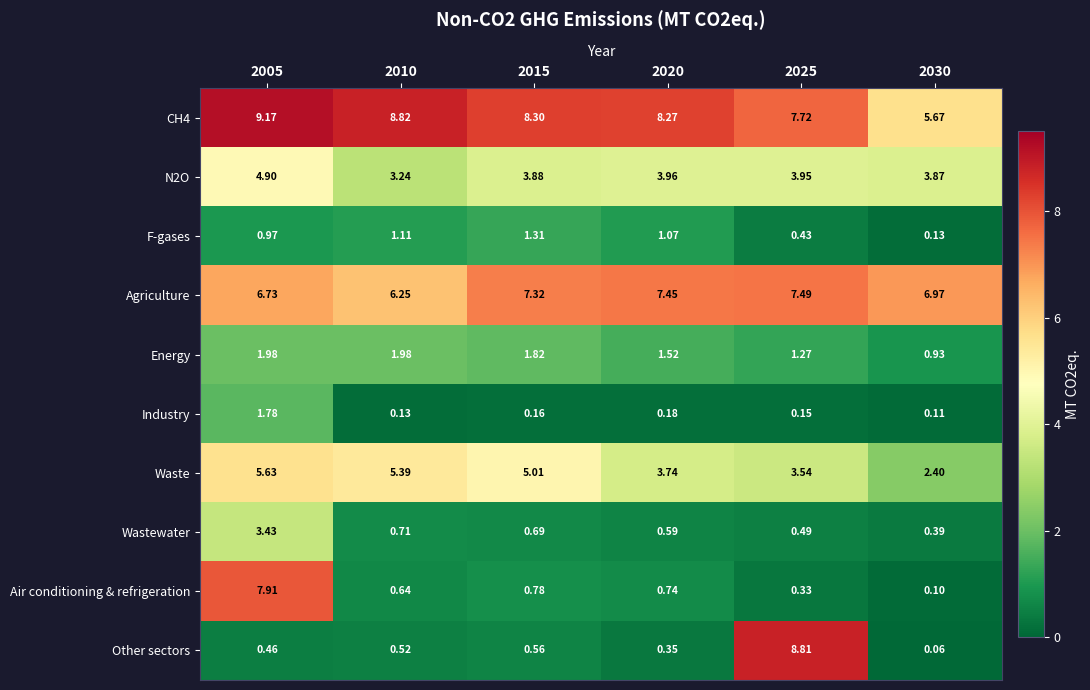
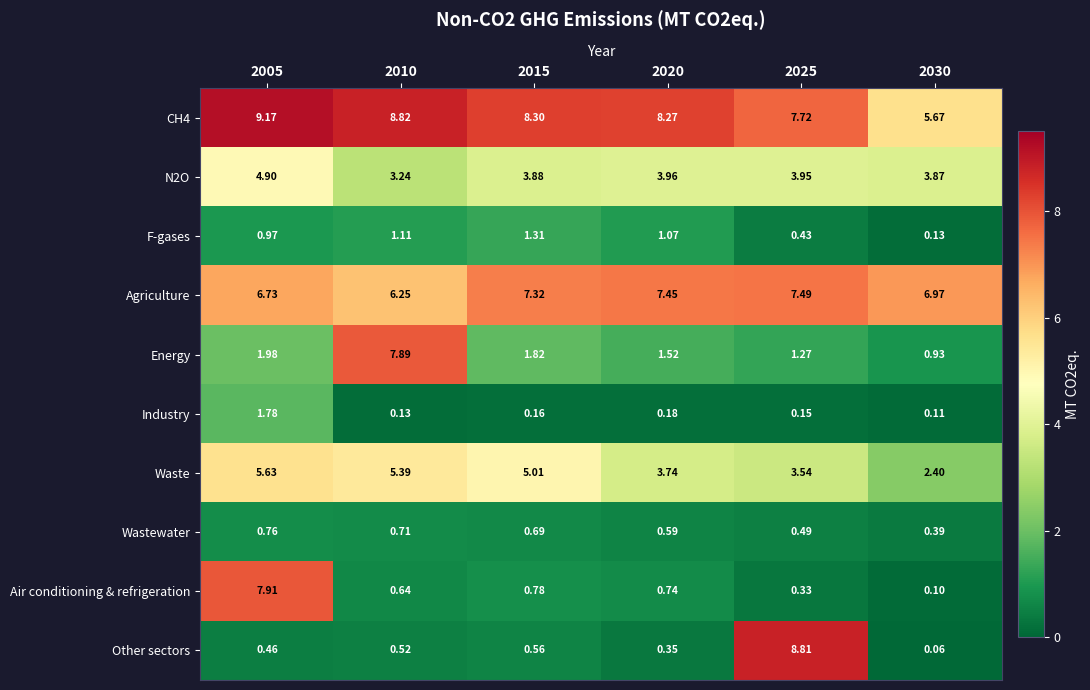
  {
    "CH4": {
      "2005": 9.17,
      "2010": 8.82,
      "2015": 8.30,
      "2020": 8.27,
      "2025": 7.72,
      "2030": 5.67
    },
    "N2O": {
      "2005": 4.90,
      "2010": 3.24,
      "2015": 3.88,
      "2020": 3.96,
      "2025": 3.95,
      "2030": 3.87
    },
    "F-gases": {
      "2005": 0.97,
      "2010": 1.11,
      "2015": 1.31,
      "2020": 1.07,
      "2025": 0.43,
      "2030": 0.13
    },
    "Agriculture": {
      "2005": 6.73,
      "2010": 6.25,
      "2015": 7.32,
      "2020": 7.45,
      "2025": 7.49,
      "2030": 6.97
    },
    "Energy": {
      "2005": 1.98,
-     "2010": 1.98,
+     "2010": 7.89,
      "2015": 1.82,
      "2020": 1.52,
      "2025": 1.27,
      "2030": 0.93
    },
    "Industry": {
      "2005": 1.78,
      "2010": 0.13,
      "2015": 0.16,
      "2020": 0.18,
      "2025": 0.15,
      "2030": 0.11
    },
    "Waste": {
      "2005": 5.63,
      "2010": 5.39,
      "2015": 5.01,
      "2020": 3.74,
      "2025": 3.54,
      "2030": 2.40
    },
    "Wastewater": {
-     "2005": 3.43,
+     "2005": 0.76,
      "2010": 0.71,
      "2015": 0.69,
      "2020": 0.59,
      "2025": 0.49,
      "2030": 0.39
    },
    "Air conditioning & refrigeration": {
      "2005": 7.91,
      "2010": 0.64,
      "2015": 0.78,
      "2020": 0.74,
      "2025": 0.33,
      "2030": 0.10
    },
    "Other sectors": {
      "2005": 0.46,
      "2010": 0.52,
      "2015": 0.56,
      "2020": 0.35,
      "2025": 8.81,
      "2030": 0.06
    }
  }
